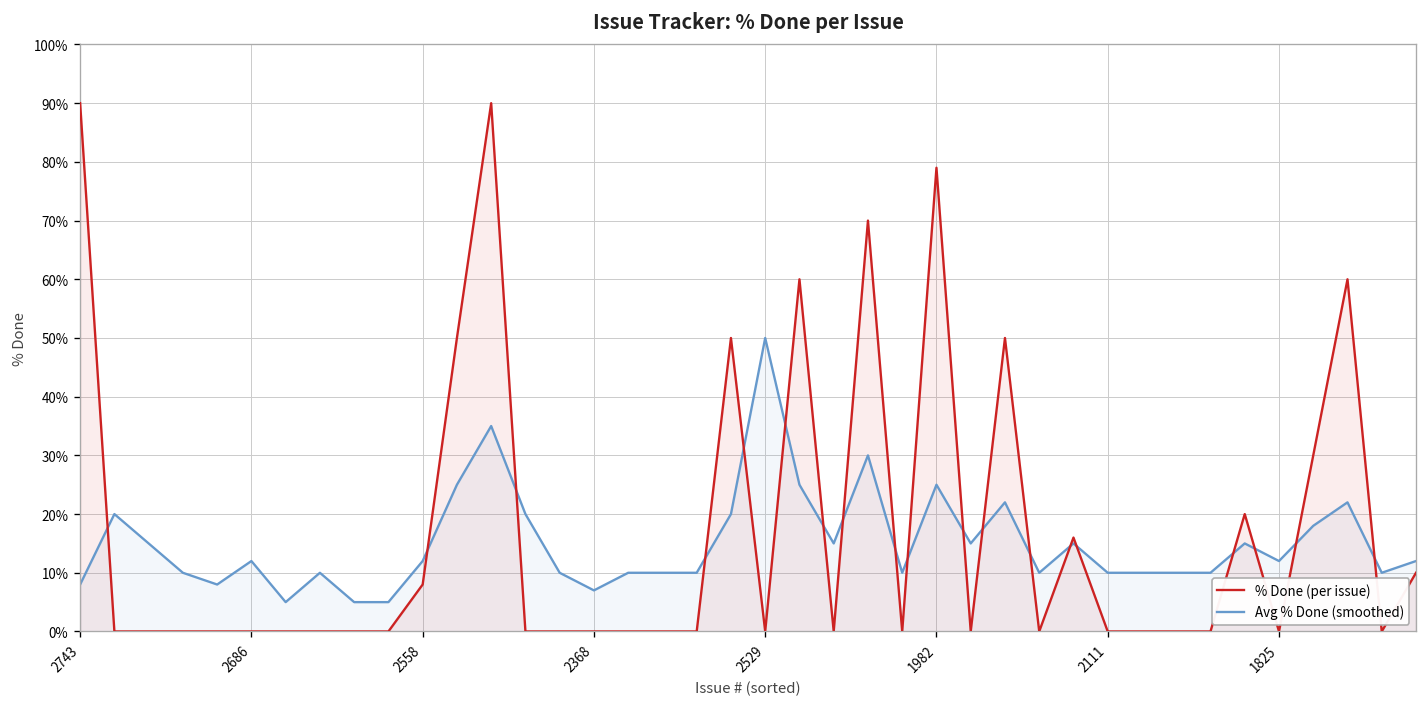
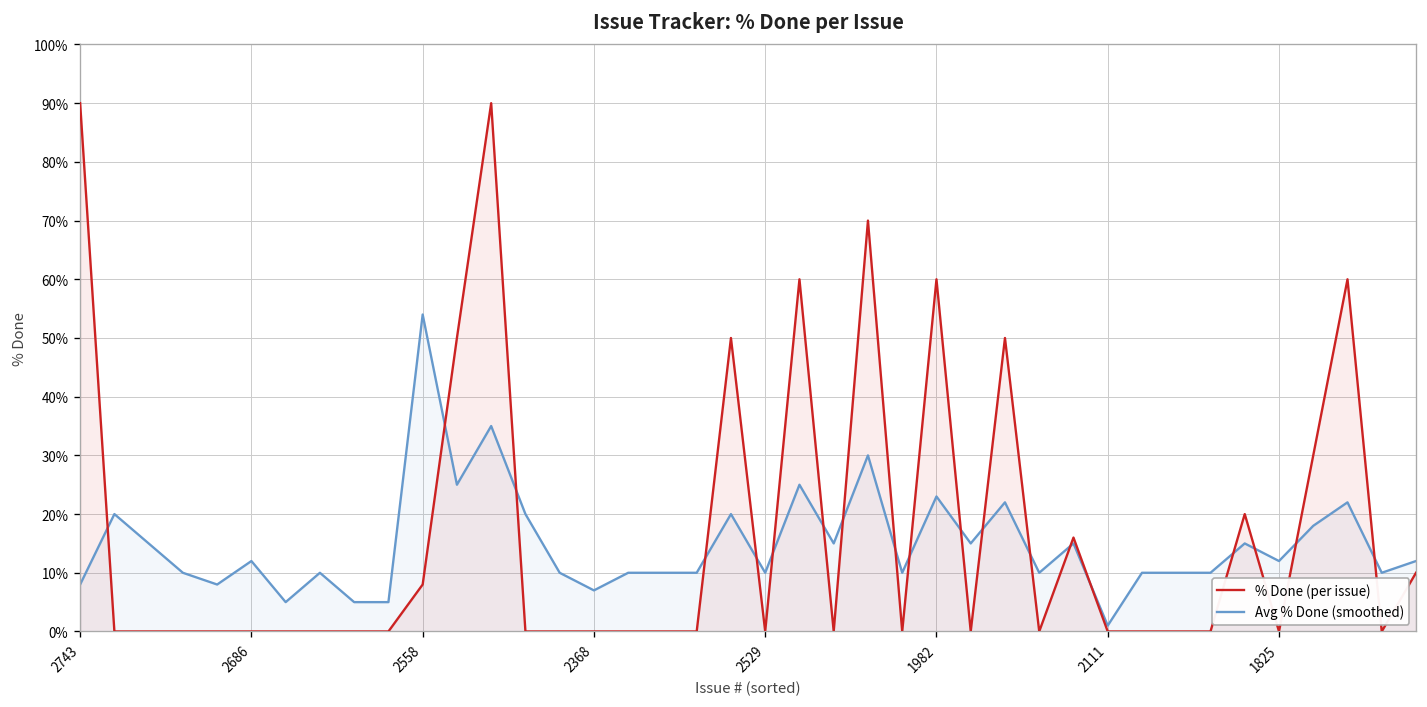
  {
    "% Done (per issue)": {
      "2743": "90%",
      "2686": "0%",
      "2558": "8%",
      "2368": "0%",
      "2529": "0%",
-     "1982": "79%",
+     "1982": "60%",
      "2111": "0%",
      "1825": "0%"
    },
    "Avg % Done (smoothed)": {
      "2743": "8%",
      "2686": "12%",
-     "2558": "12%",
+     "2558": "54%",
      "2368": "7%",
-     "2529": "50%",
-     "1982": "25%",
-     "2111": "10%",
+     "2529": "10%",
+     "1982": "23%",
+     "2111": "1%",
      "1825": "12%"
    }
  }
